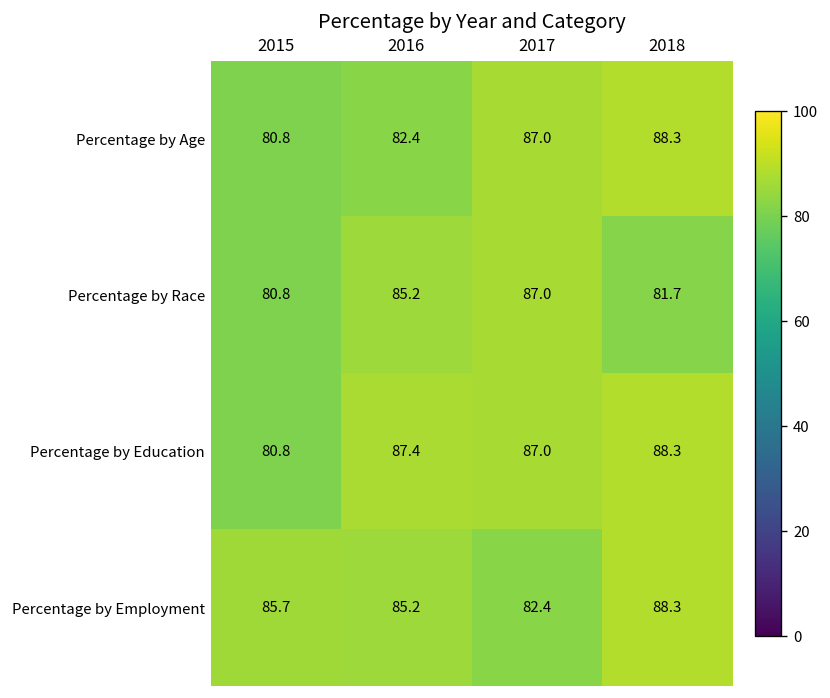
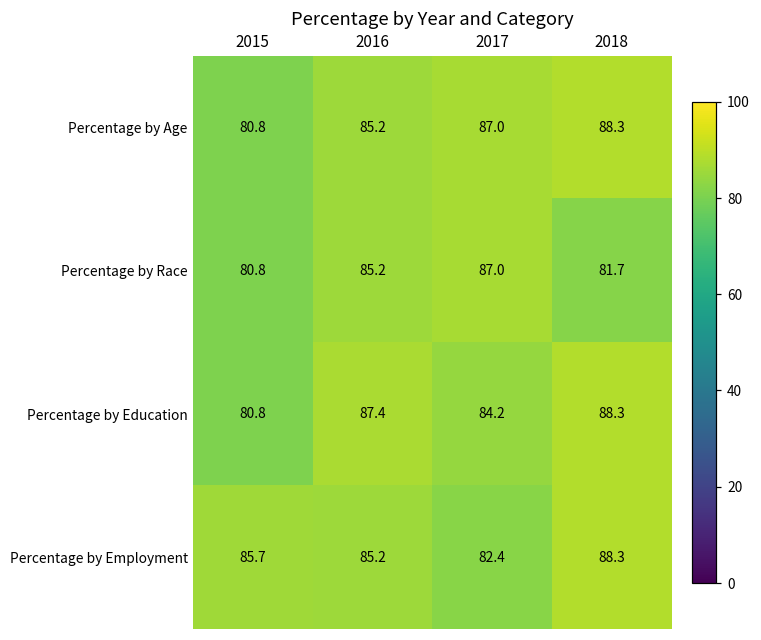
  {
    "Percentage by Age": {
      "2015": 80.8,
-     "2016": 82.4,
+     "2016": 85.2,
      "2017": 87.0,
      "2018": 88.3
    },
    "Percentage by Race": {
      "2015": 80.8,
      "2016": 85.2,
      "2017": 87.0,
      "2018": 81.7
    },
    "Percentage by Education": {
      "2015": 80.8,
      "2016": 87.4,
-     "2017": 87.0,
+     "2017": 84.2,
      "2018": 88.3
    },
    "Percentage by Employment": {
      "2015": 85.7,
      "2016": 85.2,
      "2017": 82.4,
      "2018": 88.3
    }
  }
